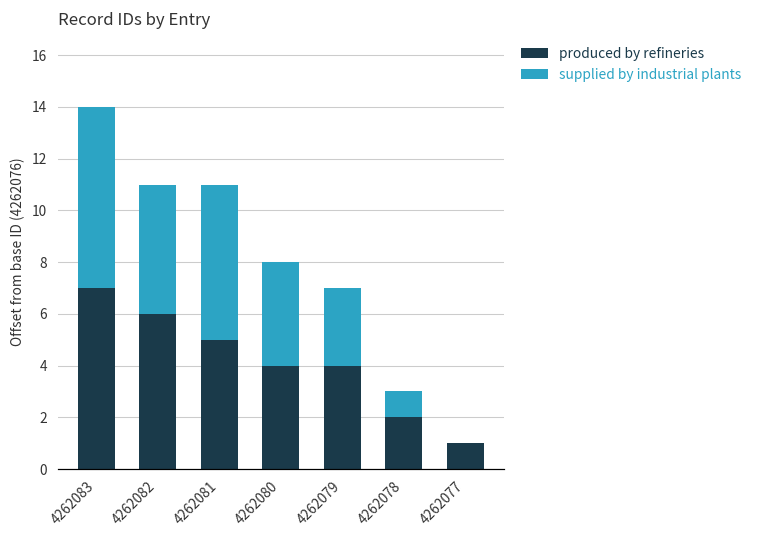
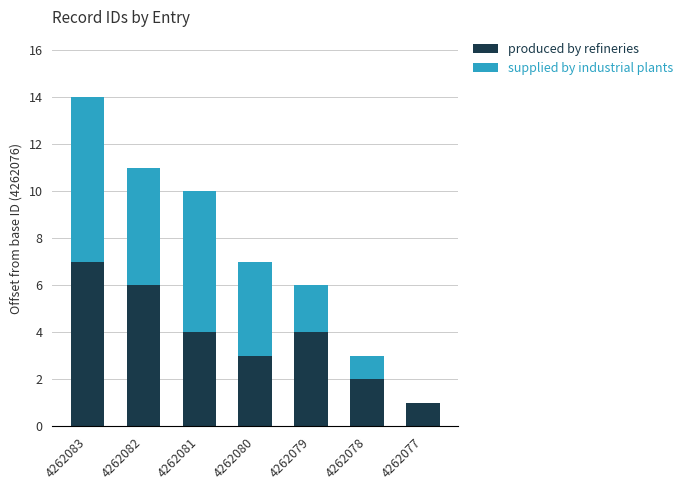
  {
    "produced by refineries": {
      "4262083": 7.0,
      "4262082": 6.0,
-     "4262081": 5.0,
-     "4262080": 4.0,
+     "4262081": 4.0,
+     "4262080": 3.0,
      "4262079": 4.0,
      "4262078": 2.0,
      "4262077": 1.0
    },
    "supplied by industrial plants": {
      "4262083": 7.0,
      "4262082": 5.0,
      "4262081": 6.0,
      "4262080": 4.0,
-     "4262079": 3.0,
+     "4262079": 2.0,
      "4262078": 1.0,
      "4262077": 0.0
    }
  }
